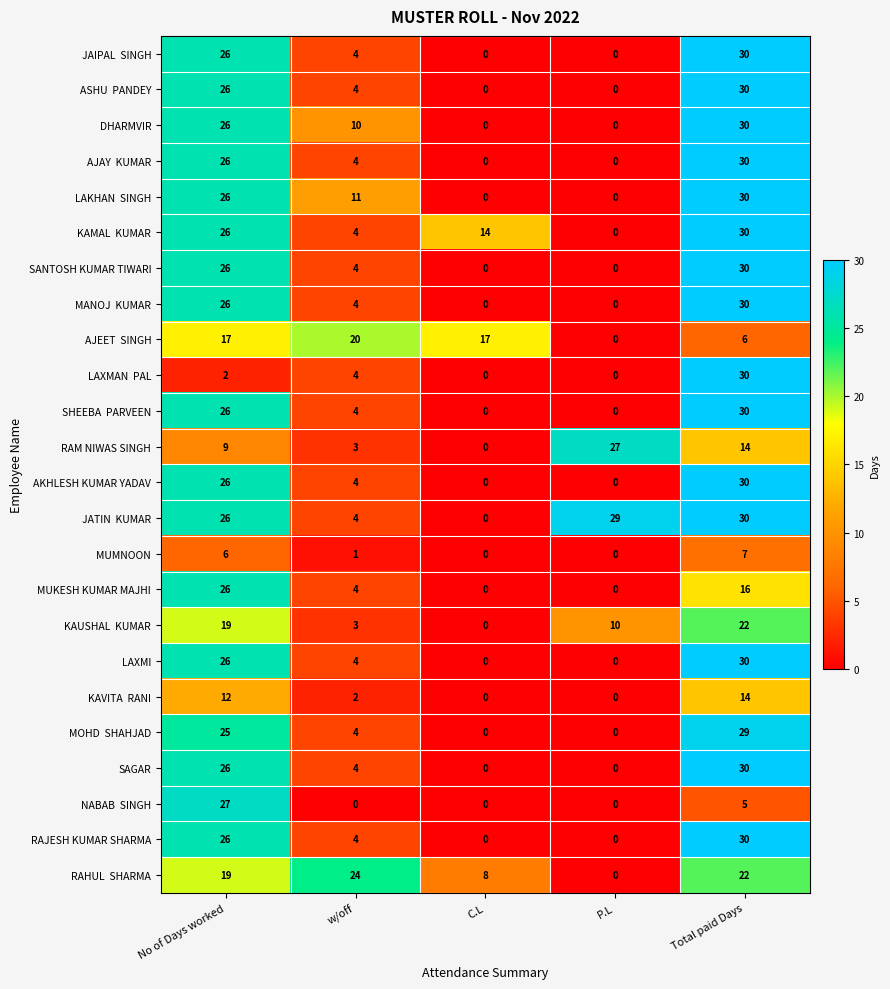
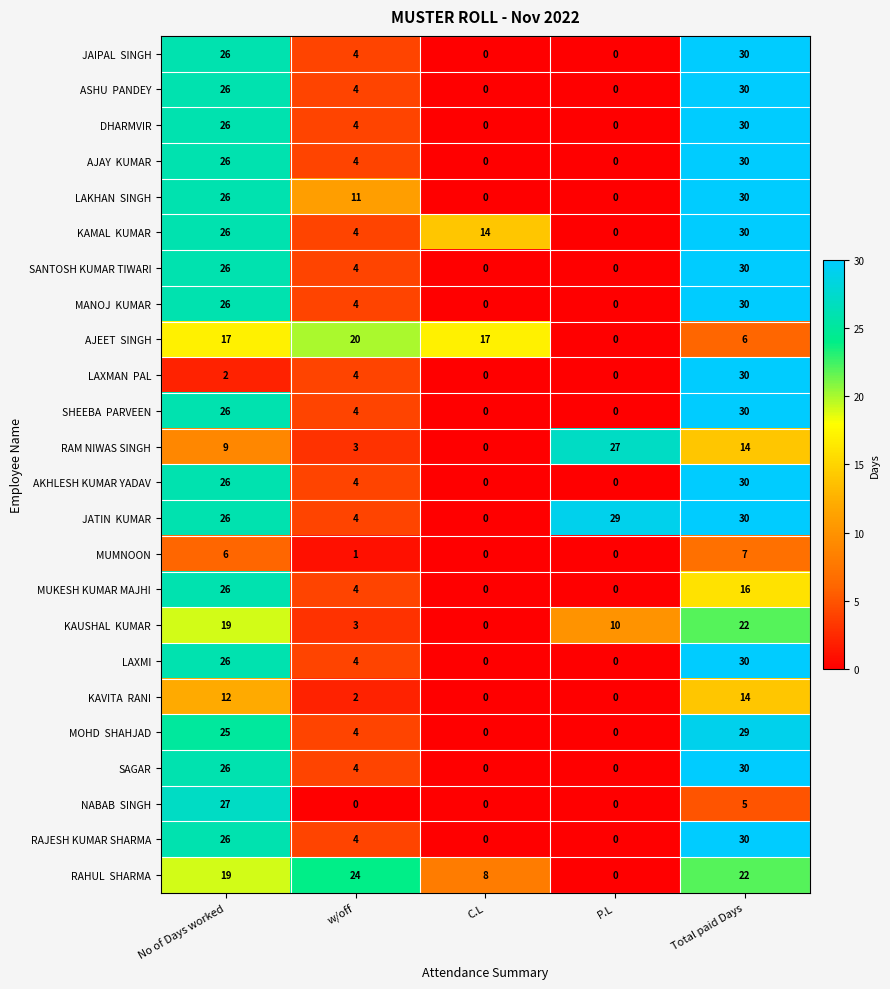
  {
    "JAIPAL SINGH": {
      "No of Days worked": 26,
      "w/off": 4,
      "C.L": 0,
      "P.L": 0,
      "Total paid Days": 30
    },
    "ASHU PANDEY": {
      "No of Days worked": 26,
      "w/off": 4,
      "C.L": 0,
      "P.L": 0,
      "Total paid Days": 30
    },
    "DHARMVIR": {
      "No of Days worked": 26,
-     "w/off": 10,
+     "w/off": 4,
      "C.L": 0,
      "P.L": 0,
      "Total paid Days": 30
    },
    "AJAY KUMAR": {
      "No of Days worked": 26,
      "w/off": 4,
      "C.L": 0,
      "P.L": 0,
      "Total paid Days": 30
    },
    "LAKHAN SINGH": {
      "No of Days worked": 26,
      "w/off": 11,
      "C.L": 0,
      "P.L": 0,
      "Total paid Days": 30
    },
    "KAMAL KUMAR": {
      "No of Days worked": 26,
      "w/off": 4,
      "C.L": 14,
      "P.L": 0,
      "Total paid Days": 30
    },
    "SANTOSH KUMAR TIWARI": {
      "No of Days worked": 26,
      "w/off": 4,
      "C.L": 0,
      "P.L": 0,
      "Total paid Days": 30
    },
    "MANOJ KUMAR": {
      "No of Days worked": 26,
      "w/off": 4,
      "C.L": 0,
      "P.L": 0,
      "Total paid Days": 30
    },
    "AJEET SINGH": {
      "No of Days worked": 17,
      "w/off": 20,
      "C.L": 17,
      "P.L": 0,
      "Total paid Days": 6
    },
    "LAXMAN PAL": {
      "No of Days worked": 2,
      "w/off": 4,
      "C.L": 0,
      "P.L": 0,
      "Total paid Days": 30
    },
    "SHEEBA PARVEEN": {
      "No of Days worked": 26,
      "w/off": 4,
      "C.L": 0,
      "P.L": 0,
      "Total paid Days": 30
    },
    "RAM NIWAS SINGH": {
      "No of Days worked": 9,
      "w/off": 3,
      "C.L": 0,
      "P.L": 27,
      "Total paid Days": 14
    },
    "AKHLESH KUMAR YADAV": {
      "No of Days worked": 26,
      "w/off": 4,
      "C.L": 0,
      "P.L": 0,
      "Total paid Days": 30
    },
    "JATIN KUMAR": {
      "No of Days worked": 26,
      "w/off": 4,
      "C.L": 0,
      "P.L": 29,
      "Total paid Days": 30
    },
    "MUMNOON": {
      "No of Days worked": 6,
      "w/off": 1,
      "C.L": 0,
      "P.L": 0,
      "Total paid Days": 7
    },
    "MUKESH KUMAR MAJHI": {
      "No of Days worked": 26,
      "w/off": 4,
      "C.L": 0,
      "P.L": 0,
      "Total paid Days": 16
    },
    "KAUSHAL KUMAR": {
      "No of Days worked": 19,
      "w/off": 3,
      "C.L": 0,
      "P.L": 10,
      "Total paid Days": 22
    },
    "LAXMI": {
      "No of Days worked": 26,
      "w/off": 4,
      "C.L": 0,
      "P.L": 0,
      "Total paid Days": 30
    },
    "KAVITA RANI": {
      "No of Days worked": 12,
      "w/off": 2,
      "C.L": 0,
      "P.L": 0,
      "Total paid Days": 14
    },
    "MOHD SHAHJAD": {
      "No of Days worked": 25,
      "w/off": 4,
      "C.L": 0,
      "P.L": 0,
      "Total paid Days": 29
    },
    "SAGAR": {
      "No of Days worked": 26,
      "w/off": 4,
      "C.L": 0,
      "P.L": 0,
      "Total paid Days": 30
    },
    "NABAB SINGH": {
      "No of Days worked": 27,
      "w/off": 0,
      "C.L": 0,
      "P.L": 0,
      "Total paid Days": 5
    },
    "RAJESH KUMAR SHARMA": {
      "No of Days worked": 26,
      "w/off": 4,
      "C.L": 0,
      "P.L": 0,
      "Total paid Days": 30
    },
    "RAHUL SHARMA": {
      "No of Days worked": 19,
      "w/off": 24,
      "C.L": 8,
      "P.L": 0,
      "Total paid Days": 22
    }
  }
